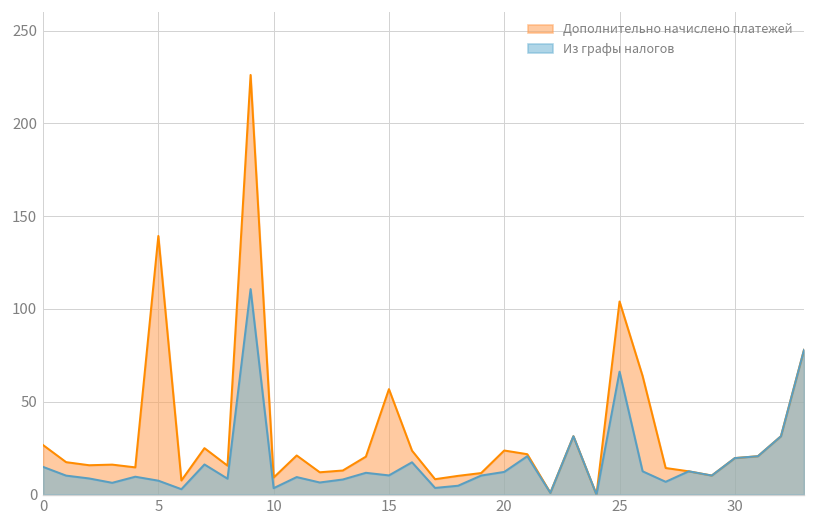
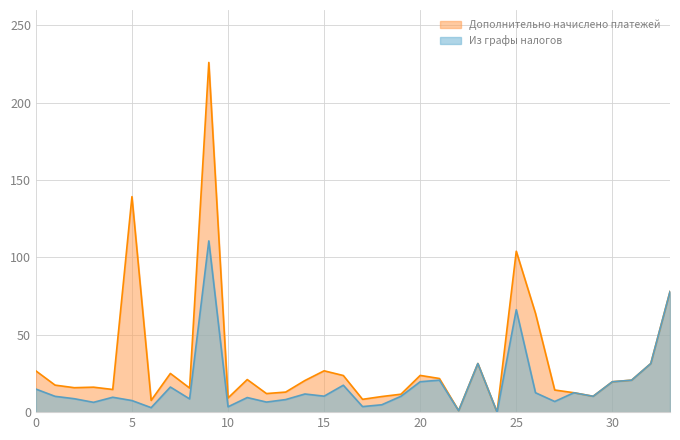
  {
    "Дополнительно начислено платежей": {
      "0": 27,
      "5": 139,
      "10": 9,
-     "15": 57,
+     "15": 27,
      "20": 24,
      "25": 104
    },
    "Из графы налогов": {
      "0": 15,
      "5": 7,
      "10": 3,
      "15": 10,
-     "20": 12,
+     "20": 20,
      "25": 66
    }
  }
